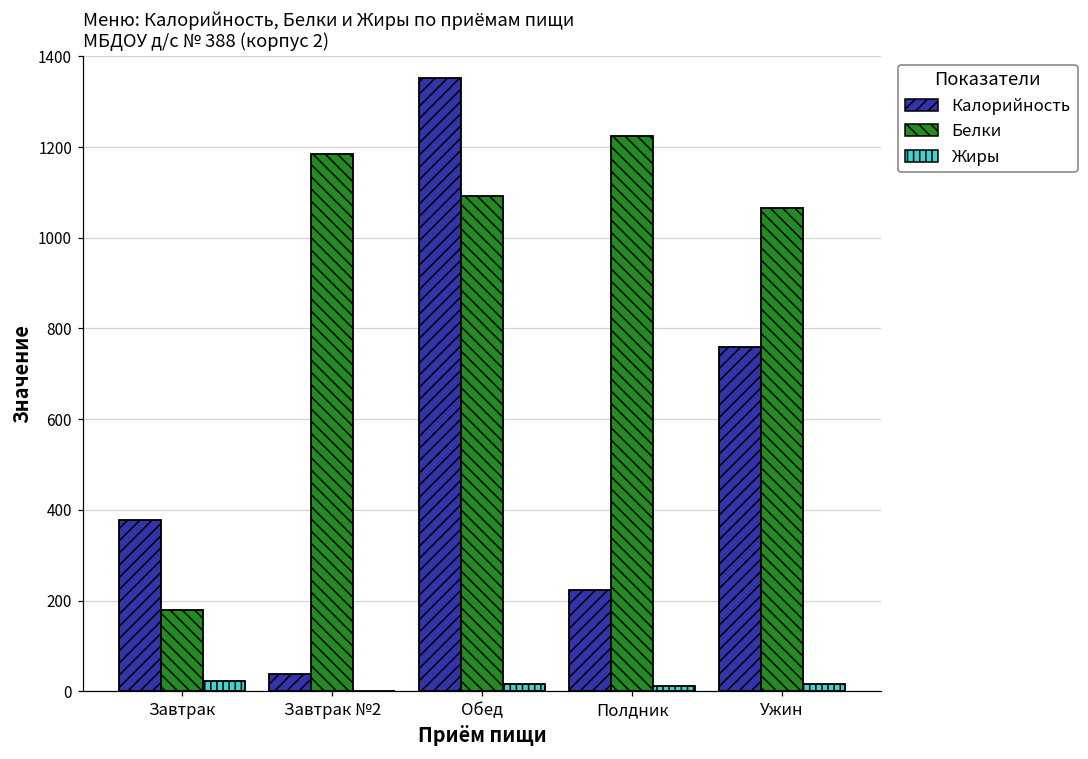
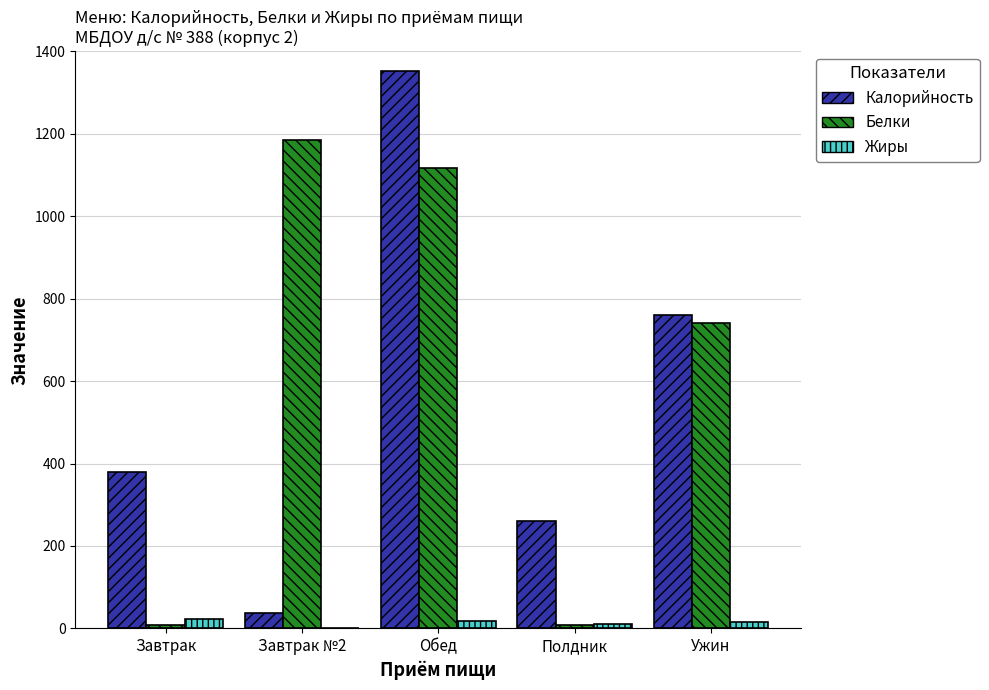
  {
    "Калорийность": {
      "Завтрак": 380,
      "Завтрак №2": 40,
      "Обед": 1350,
-     "Полдник": 220,
+     "Полдник": 260,
      "Ужин": 760
    },
    "Белки": {
-     "Завтрак": 180,
+     "Завтрак": 10,
      "Завтрак №2": 1180,
-     "Обед": 1090,
-     "Полдник": 1230,
-     "Ужин": 1070
+     "Обед": 1120,
+     "Полдник": 10,
+     "Ужин": 740
    },
    "Жиры": {
      "Завтрак": 20,
      "Обед": 20,
      "Полдник": 10,
      "Ужин": 20
    }
  }
